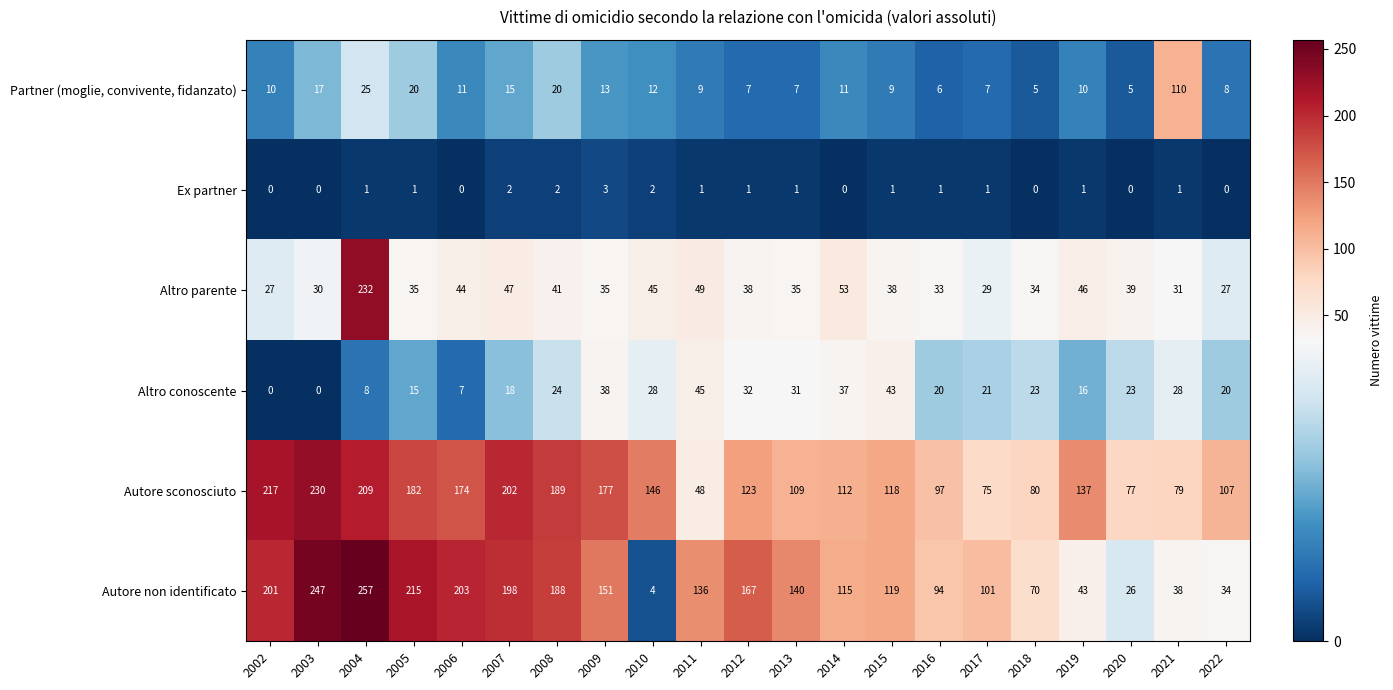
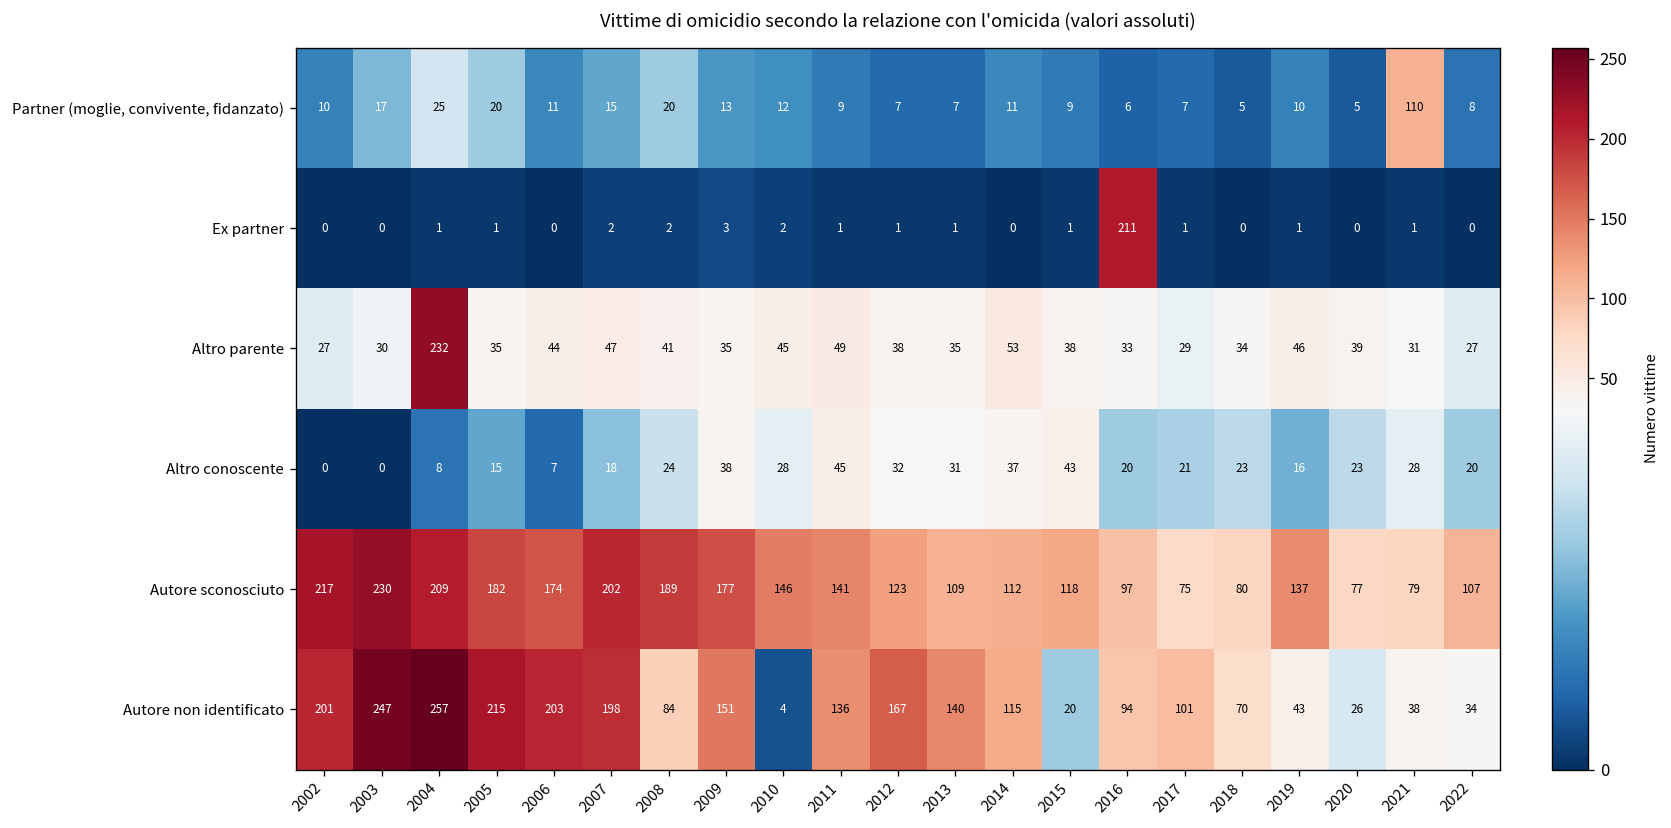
  {
    "Partner (moglie, convivente, fidanzato)": {
      "2002": 10,
      "2003": 17,
      "2004": 25,
      "2005": 20,
      "2006": 11,
      "2007": 15,
      "2008": 20,
      "2009": 13,
      "2010": 12,
      "2011": 9,
      "2012": 7,
      "2013": 7,
      "2014": 11,
      "2015": 9,
      "2016": 6,
      "2017": 7,
      "2018": 5,
      "2019": 10,
      "2020": 5,
      "2021": 110,
      "2022": 8
    },
    "Ex partner": {
      "2002": 0,
      "2003": 0,
      "2004": 1,
      "2005": 1,
      "2006": 0,
      "2007": 2,
      "2008": 2,
      "2009": 3,
      "2010": 2,
      "2011": 1,
      "2012": 1,
      "2013": 1,
      "2014": 0,
      "2015": 1,
-     "2016": 1,
+     "2016": 211,
      "2017": 1,
      "2018": 0,
      "2019": 1,
      "2020": 0,
      "2021": 1,
      "2022": 0
    },
    "Altro parente": {
      "2002": 27,
      "2003": 30,
      "2004": 232,
      "2005": 35,
      "2006": 44,
      "2007": 47,
      "2008": 41,
      "2009": 35,
      "2010": 45,
      "2011": 49,
      "2012": 38,
      "2013": 35,
      "2014": 53,
      "2015": 38,
      "2016": 33,
      "2017": 29,
      "2018": 34,
      "2019": 46,
      "2020": 39,
      "2021": 31,
      "2022": 27
    },
    "Altro conoscente": {
      "2002": 0,
      "2003": 0,
      "2004": 8,
      "2005": 15,
      "2006": 7,
      "2007": 18,
      "2008": 24,
      "2009": 38,
      "2010": 28,
      "2011": 45,
      "2012": 32,
      "2013": 31,
      "2014": 37,
      "2015": 43,
      "2016": 20,
      "2017": 21,
      "2018": 23,
      "2019": 16,
      "2020": 23,
      "2021": 28,
      "2022": 20
    },
    "Autore sconosciuto": {
      "2002": 217,
      "2003": 230,
      "2004": 209,
      "2005": 182,
      "2006": 174,
      "2007": 202,
      "2008": 189,
      "2009": 177,
      "2010": 146,
-     "2011": 48,
+     "2011": 141,
      "2012": 123,
      "2013": 109,
      "2014": 112,
      "2015": 118,
      "2016": 97,
      "2017": 75,
      "2018": 80,
      "2019": 137,
      "2020": 77,
      "2021": 79,
      "2022": 107
    },
    "Autore non identificato": {
      "2002": 201,
      "2003": 247,
      "2004": 257,
      "2005": 215,
      "2006": 203,
      "2007": 198,
-     "2008": 188,
+     "2008": 84,
      "2009": 151,
      "2010": 4,
      "2011": 136,
      "2012": 167,
      "2013": 140,
      "2014": 115,
-     "2015": 119,
+     "2015": 20,
      "2016": 94,
      "2017": 101,
      "2018": 70,
      "2019": 43,
      "2020": 26,
      "2021": 38,
      "2022": 34
    }
  }
